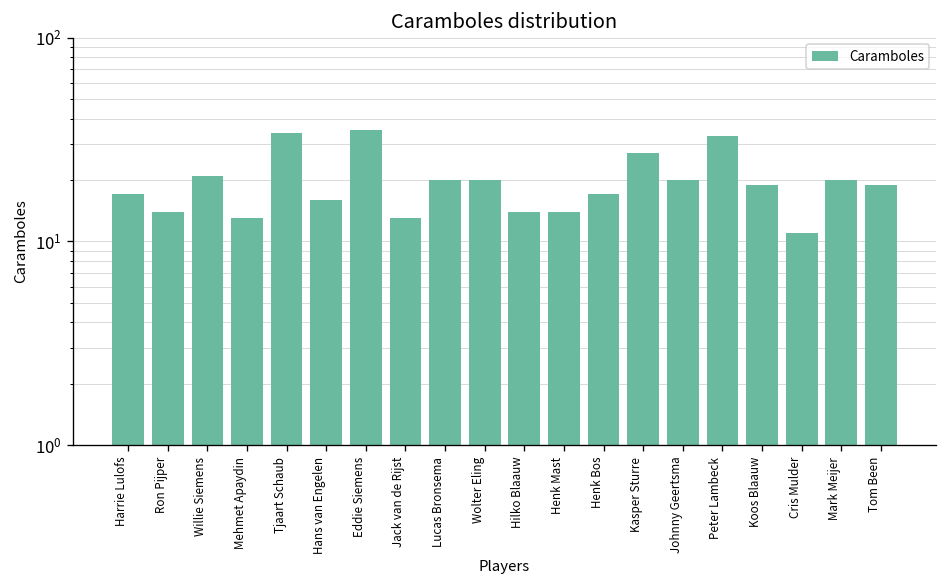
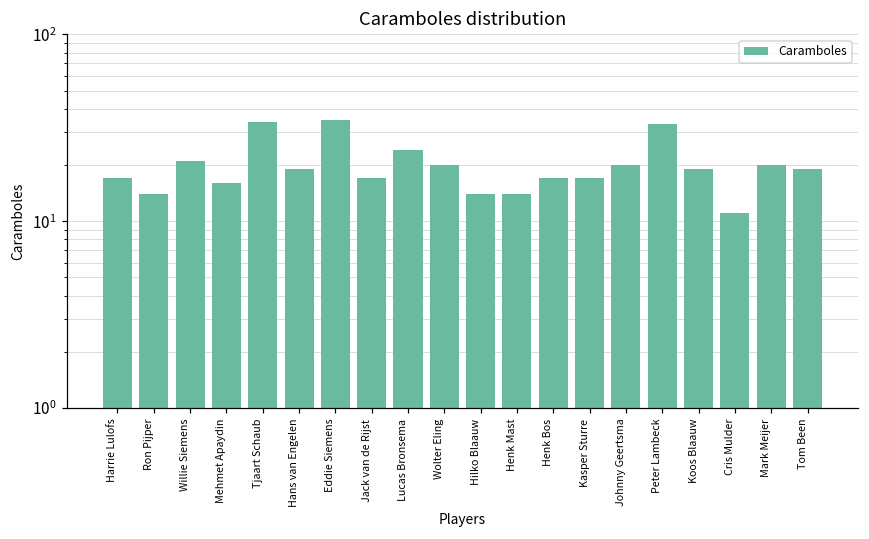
  {
    "Harrie Lulofs": 17,
    "Ron Pijper": 14,
    "Willie Siemens": 21,
-   "Mehmet Apaydin": 13,
+   "Mehmet Apaydin": 16,
    "Tjaart Schaub": 34,
-   "Hans van Engelen": 16,
+   "Hans van Engelen": 19,
    "Eddie Siemens": 35,
-   "Jack van de Rijst": 13,
-   "Lucas Bronsema": 20,
+   "Jack van de Rijst": 17,
+   "Lucas Bronsema": 24,
    "Wolter Eling": 20,
    "Hilko Blaauw": 14,
    "Henk Mast": 14,
    "Henk Bos": 17,
-   "Kasper Sturre": 27,
+   "Kasper Sturre": 17,
    "Johnny Geertsma": 20,
    "Peter Lambeck": 33,
    "Koos Blaauw": 19,
    "Cris Mulder": 11,
    "Mark Meijer": 20,
    "Tom Been": 19
  }
